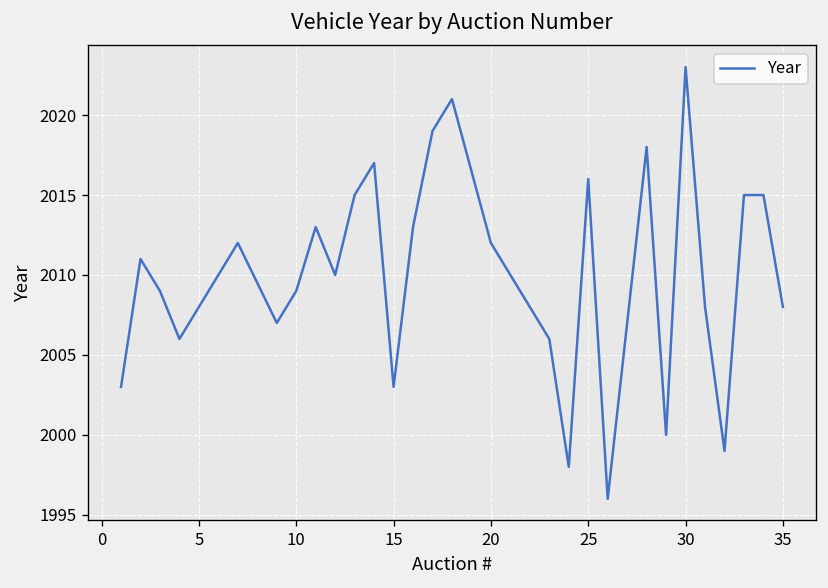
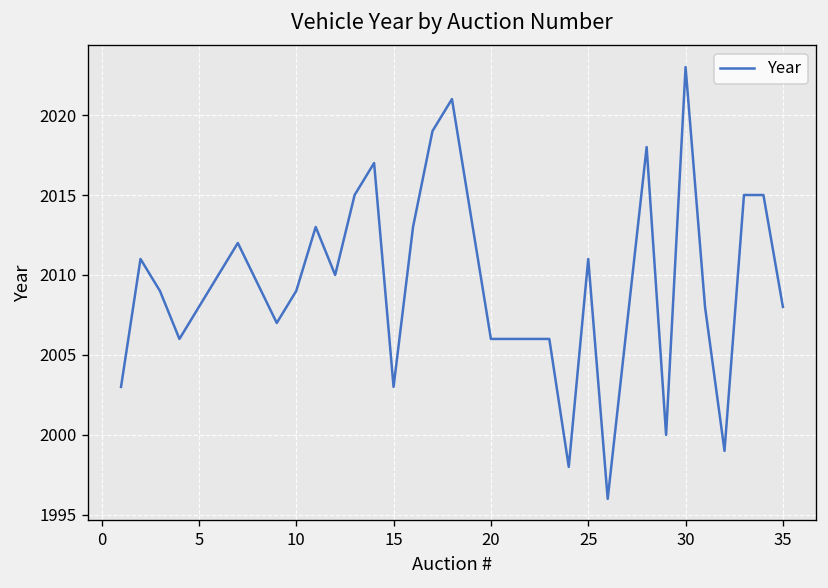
  {
    "10": 2009,
    "15": 2003,
-   "20": 2012,
-   "25": 2016,
+   "20": 2006,
+   "25": 2011,
    "30": 2023,
    "35": 2008
  }
